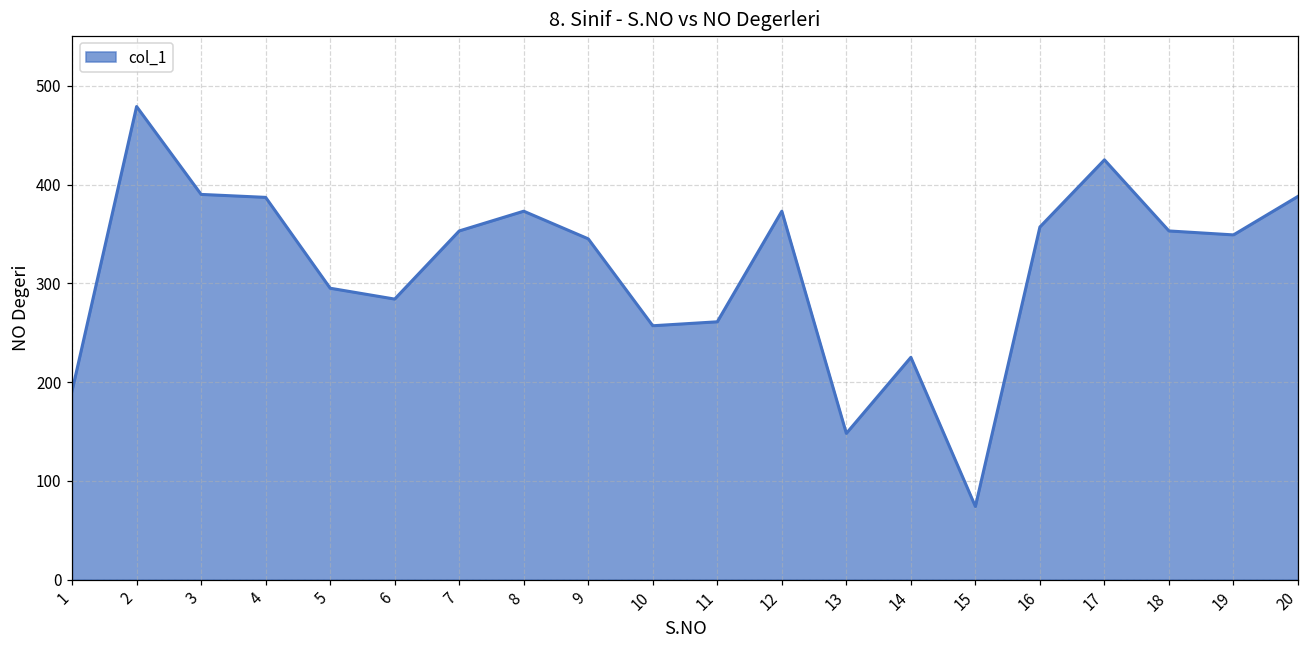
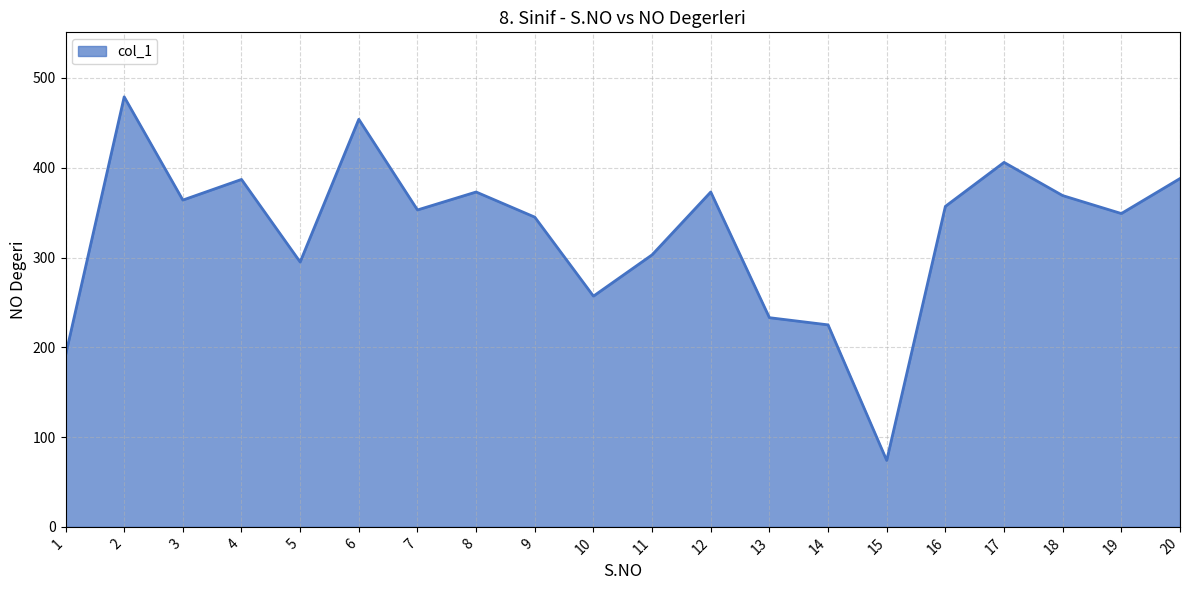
  {
    "1": 190,
    "2": 480,
-   "3": 390,
+   "3": 360,
    "4": 390,
    "5": 300,
-   "6": 280,
+   "6": 450,
    "7": 350,
    "8": 370,
    "9": 350,
    "10": 260,
-   "11": 260,
+   "11": 300,
    "12": 370,
-   "13": 150,
+   "13": 230,
    "14": 230,
    "15": 70,
    "16": 360,
-   "17": 430,
-   "18": 350,
+   "17": 410,
+   "18": 370,
    "19": 350,
    "20": 390
  }
